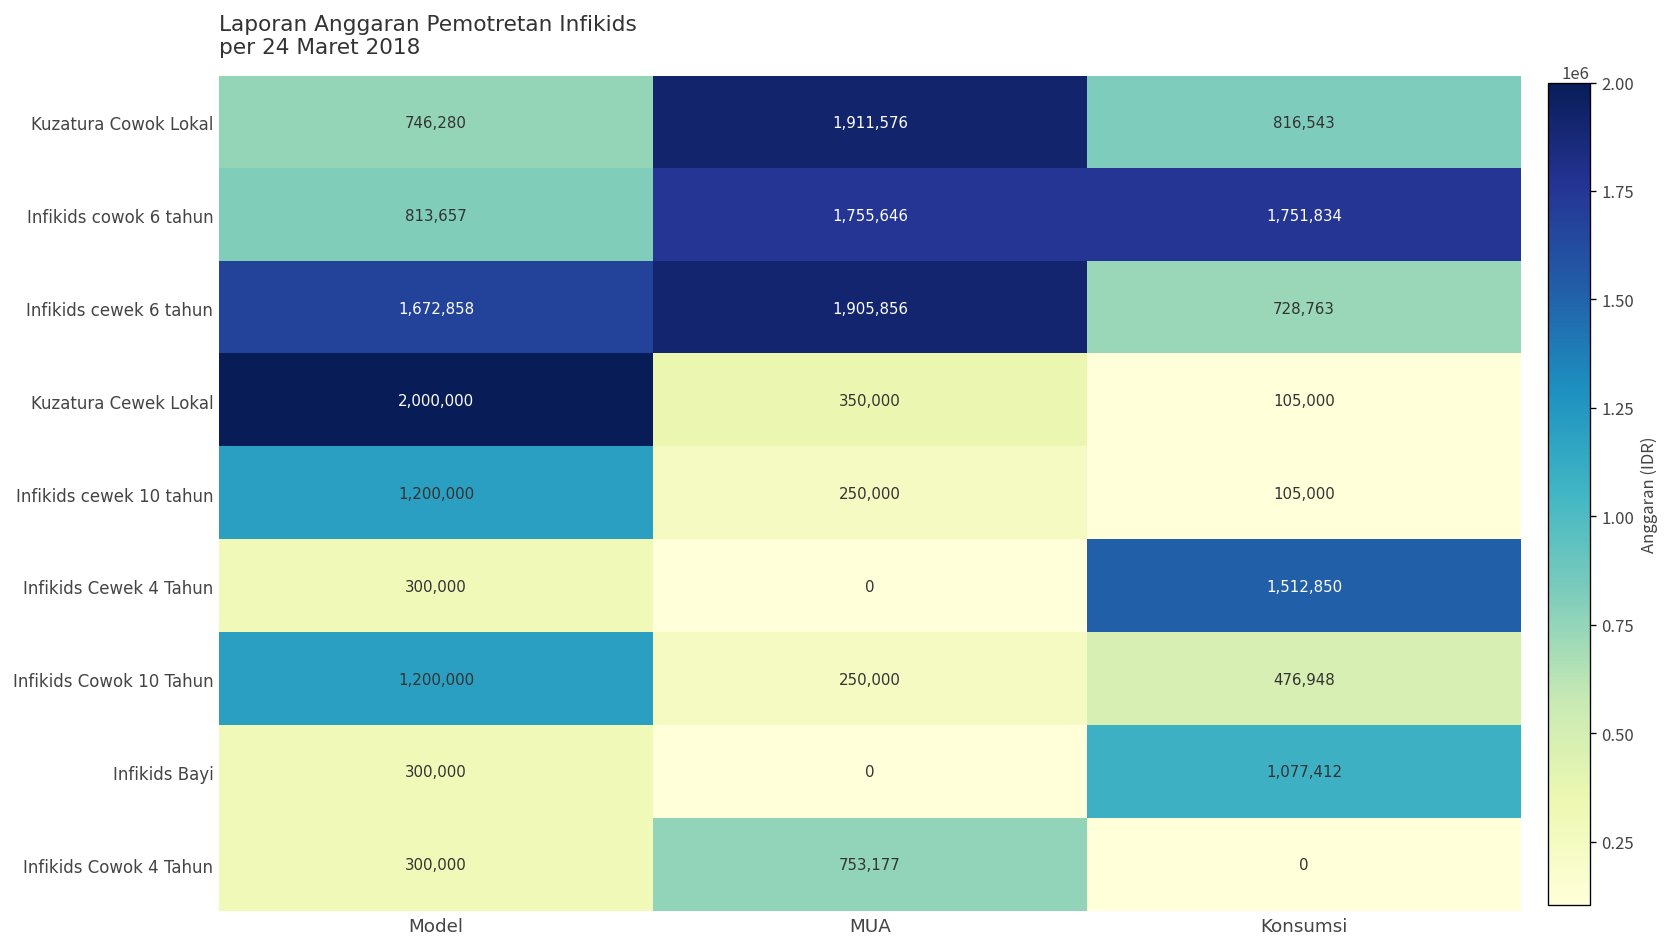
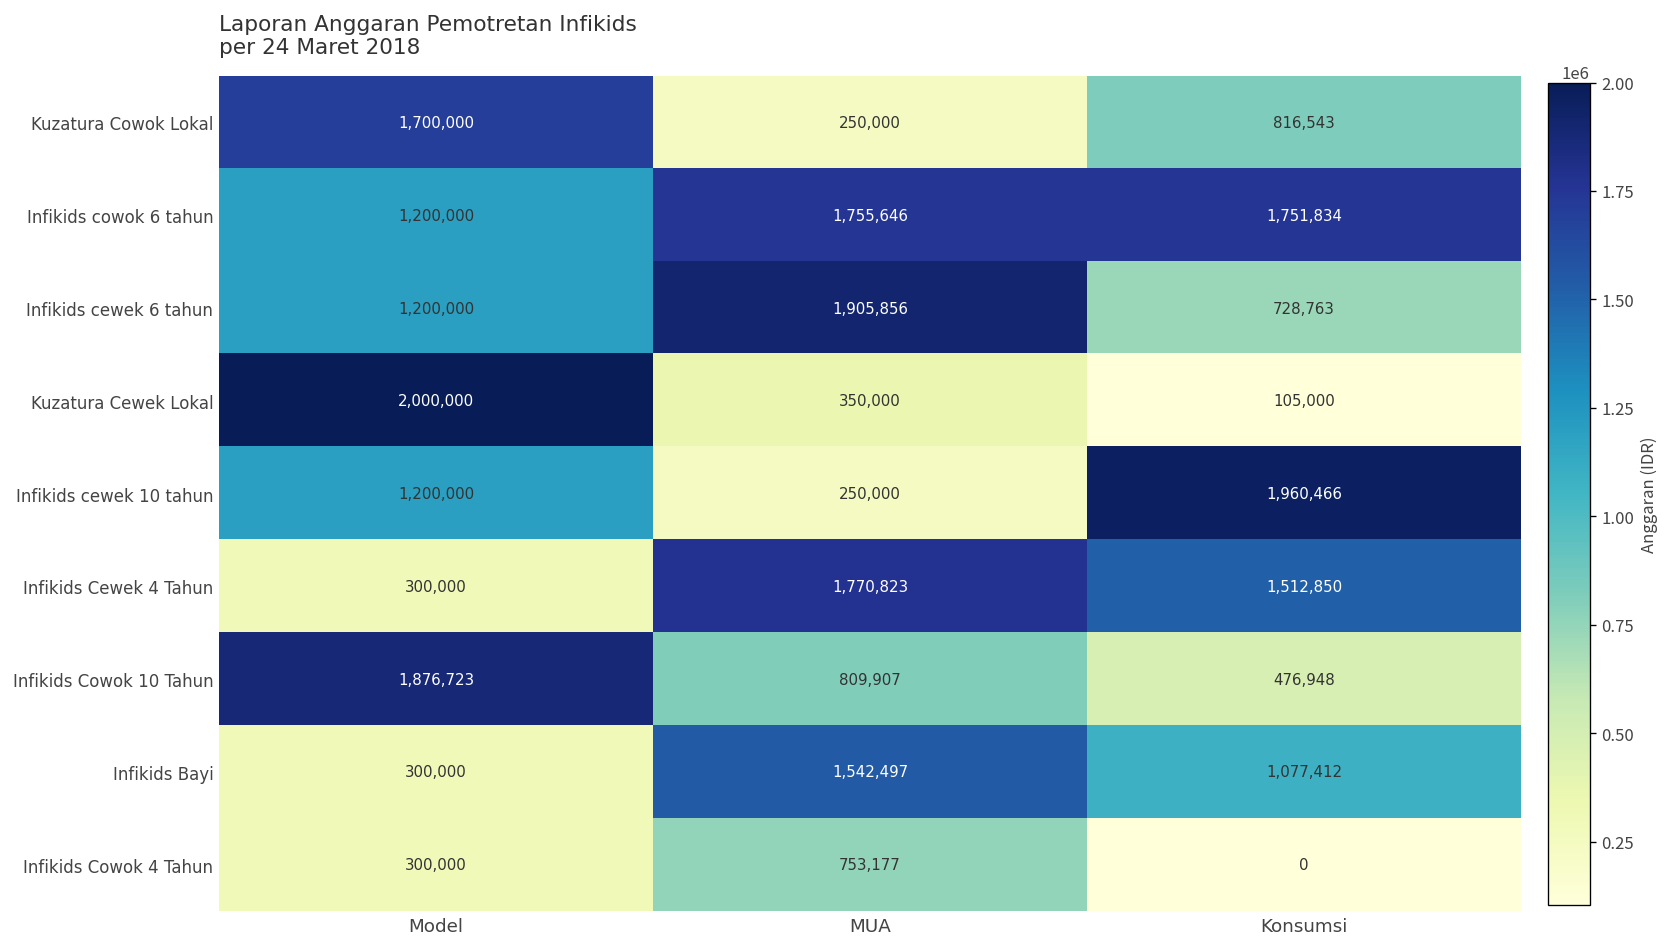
  {
    "Kuzatura Cowok Lokal": {
-     "Model": "746,280",
-     "MUA": "1,911,576",
+     "Model": "1,700,000",
+     "MUA": "250,000",
      "Konsumsi": "816,543"
    },
    "Infikids cowok 6 tahun": {
-     "Model": "813,657",
+     "Model": "1,200,000",
      "MUA": "1,755,646",
      "Konsumsi": "1,751,834"
    },
    "Infikids cewek 6 tahun": {
-     "Model": "1,672,858",
+     "Model": "1,200,000",
      "MUA": "1,905,856",
      "Konsumsi": "728,763"
    },
    "Kuzatura Cewek Lokal": {
      "Model": "2,000,000",
      "MUA": "350,000",
      "Konsumsi": "105,000"
    },
    "Infikids cewek 10 tahun": {
      "Model": "1,200,000",
      "MUA": "250,000",
-     "Konsumsi": "105,000"
+     "Konsumsi": "1,960,466"
    },
    "Infikids Cewek 4 Tahun": {
      "Model": "300,000",
-     "MUA": "0",
+     "MUA": "1,770,823",
      "Konsumsi": "1,512,850"
    },
    "Infikids Cowok 10 Tahun": {
-     "Model": "1,200,000",
-     "MUA": "250,000",
+     "Model": "1,876,723",
+     "MUA": "809,907",
      "Konsumsi": "476,948"
    },
    "Infikids Bayi": {
      "Model": "300,000",
-     "MUA": "0",
+     "MUA": "1,542,497",
      "Konsumsi": "1,077,412"
    },
    "Infikids Cowok 4 Tahun": {
      "Model": "300,000",
      "MUA": "753,177",
      "Konsumsi": "0"
    }
  }
